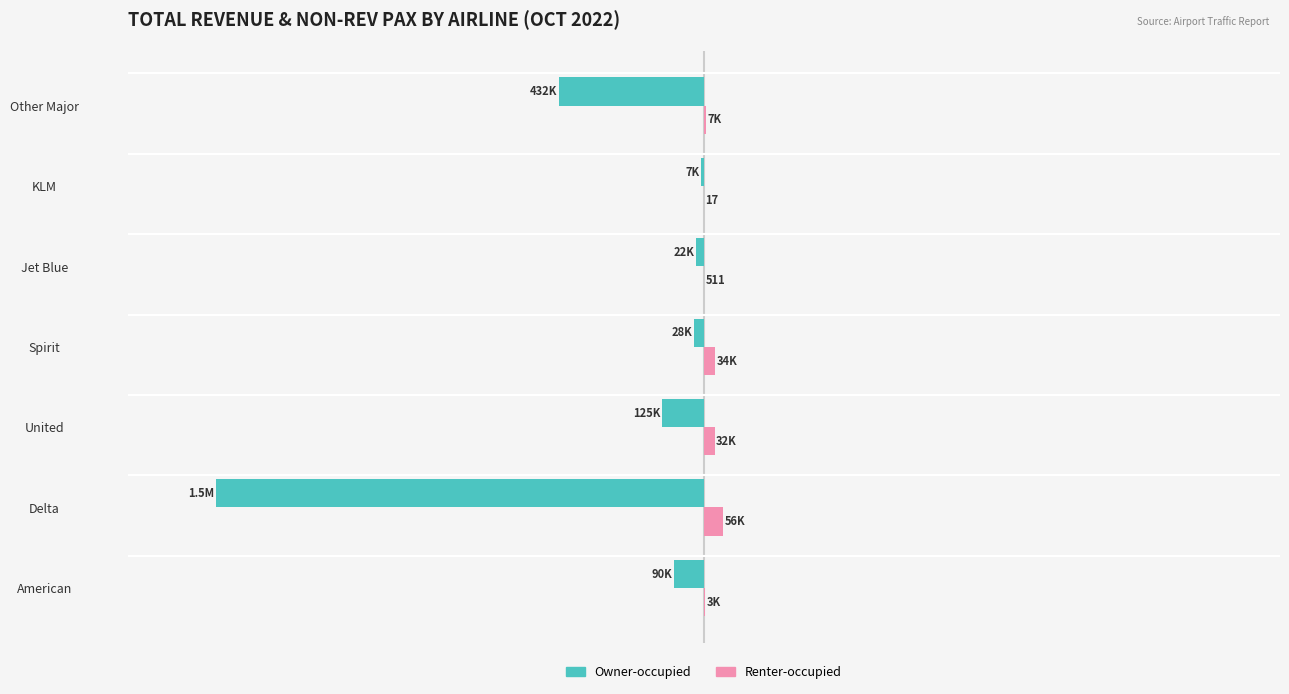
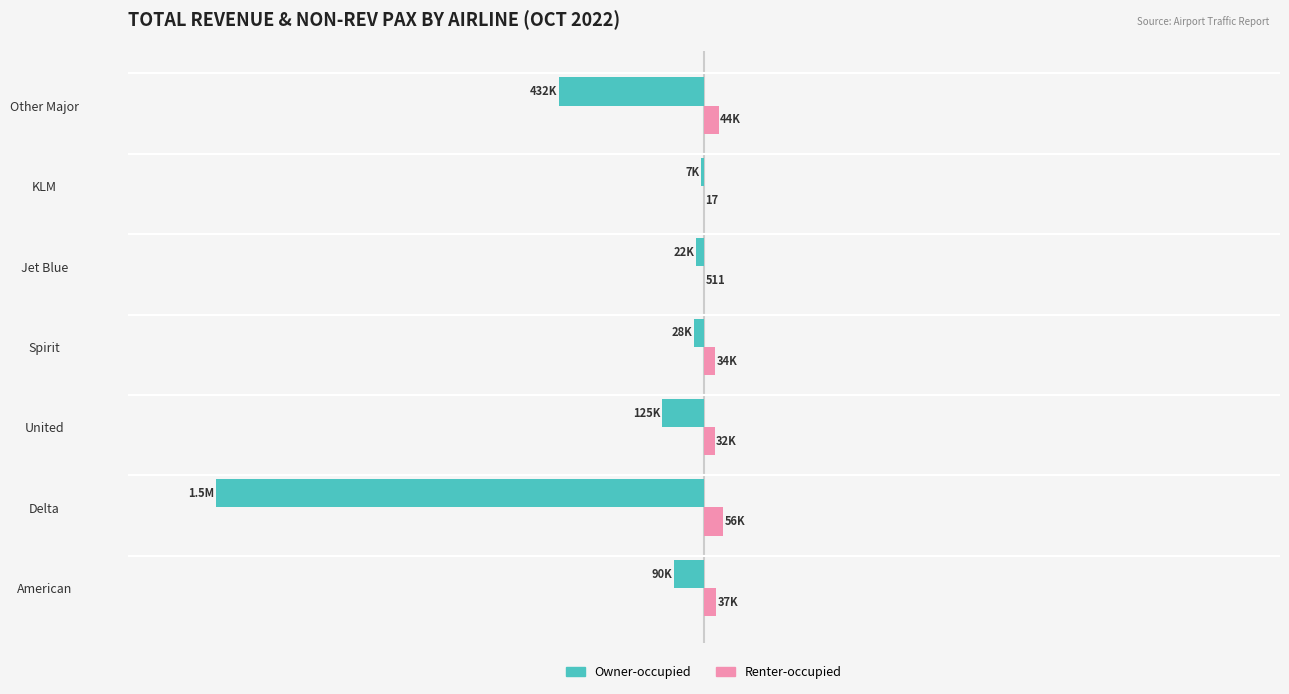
  {
    "Renter-occupied": {
-     "Other Major": "7K",
+     "Other Major": "44K",
      "KLM": "17",
      "Jet Blue": "511",
      "Spirit": "34K",
      "United": "32K",
      "Delta": "56K",
-     "American": "3K"
+     "American": "37K"
    }
  }
